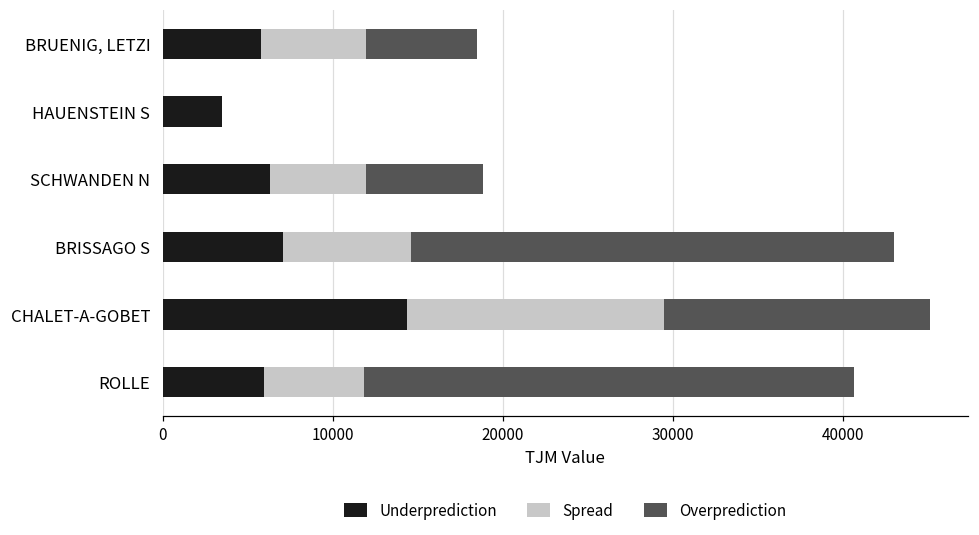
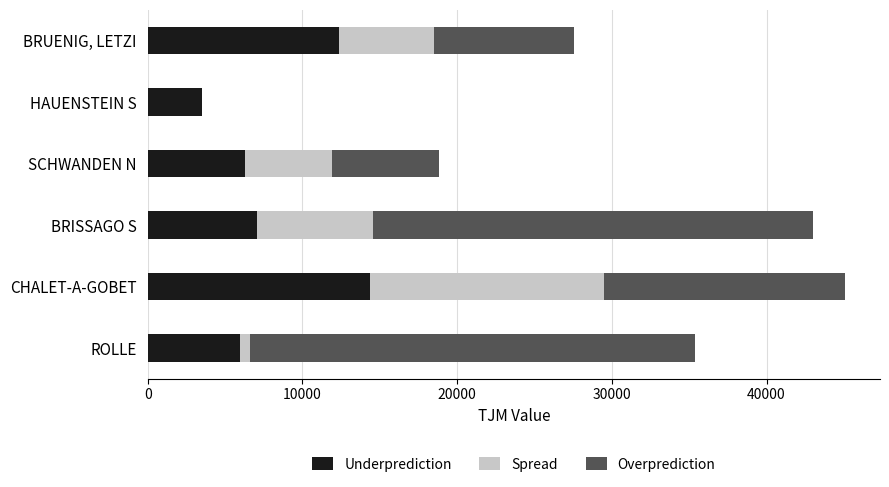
  {
    "Underprediction": {
-     "BRUENIG, LETZI": 5800,
+     "BRUENIG, LETZI": 12400,
      "HAUENSTEIN S": 3500,
      "SCHWANDEN N": 6300,
      "BRISSAGO S": 7100,
      "CHALET-A-GOBET": 14400,
      "ROLLE": 6000
    },
    "Spread": {
      "BRUENIG, LETZI": 6100,
      "HAUENSTEIN S": 0,
      "SCHWANDEN N": 5700,
      "BRISSAGO S": 7500,
      "CHALET-A-GOBET": 15100,
-     "ROLLE": 5900
+     "ROLLE": 600
    },
    "Overprediction": {
-     "BRUENIG, LETZI": 6500,
+     "BRUENIG, LETZI": 9100,
      "HAUENSTEIN S": 0,
      "SCHWANDEN N": 6900,
      "BRISSAGO S": 28400,
      "CHALET-A-GOBET": 15600,
      "ROLLE": 28700
    }
  }
